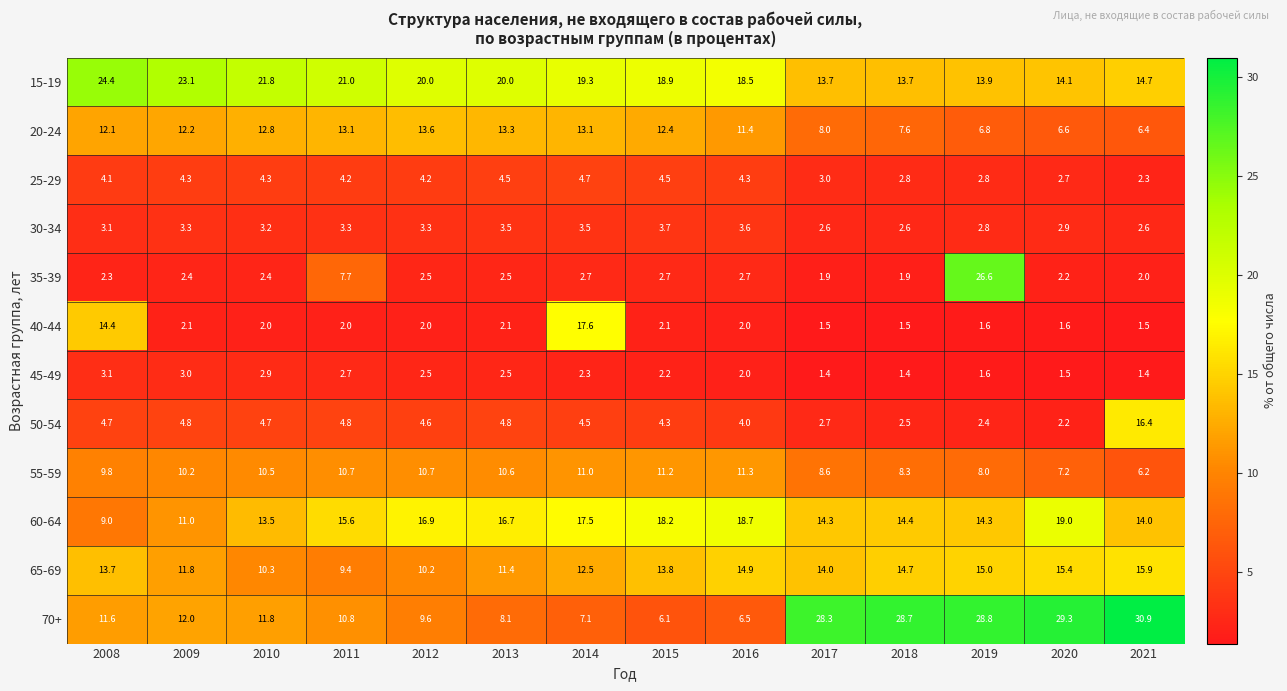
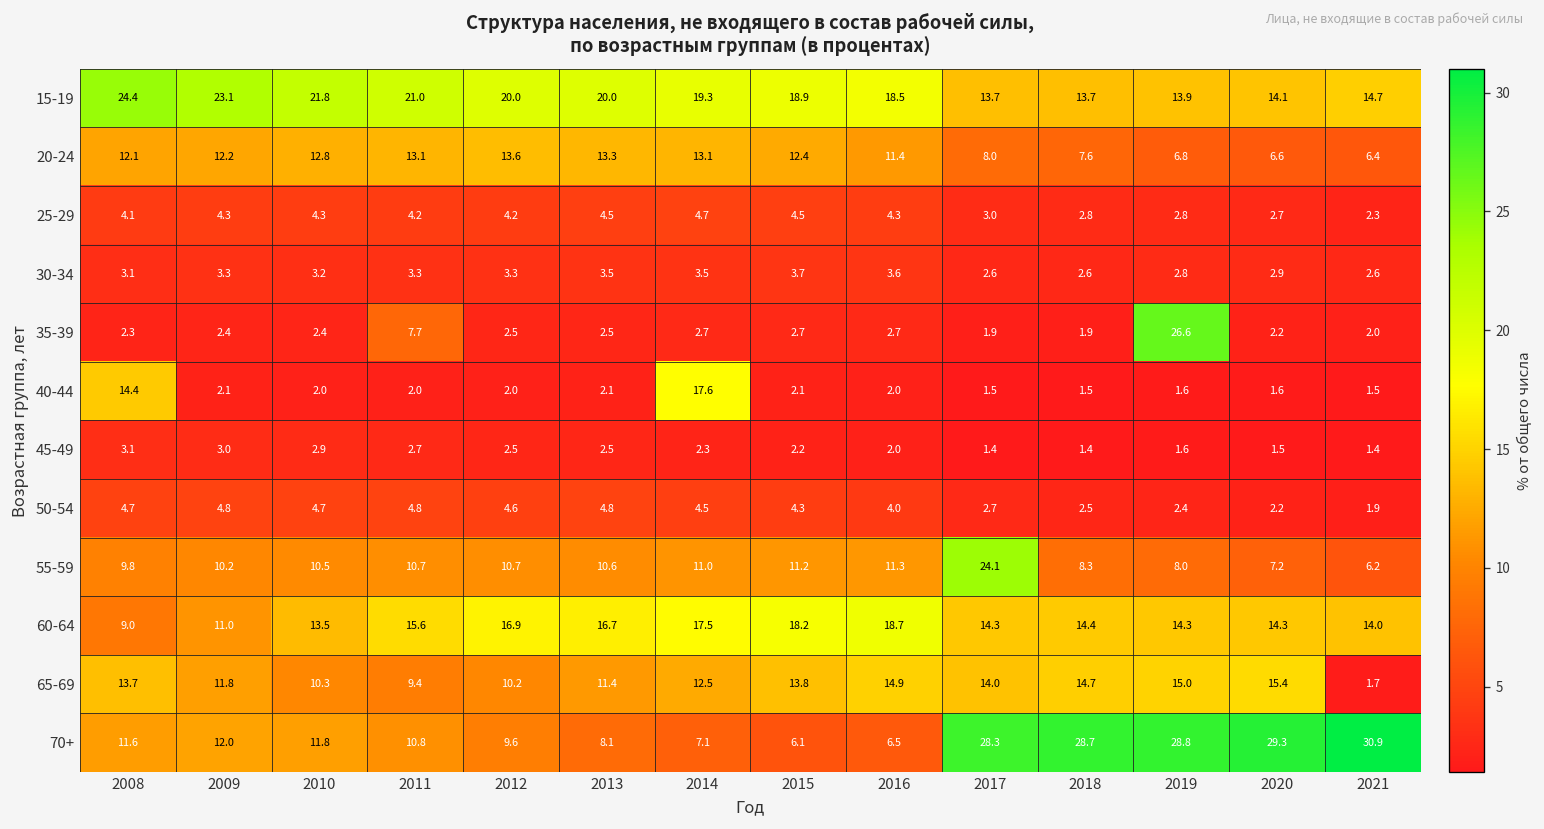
  {
    "15-19": {
      "2008": 24.4,
      "2009": 23.1,
      "2010": 21.8,
      "2011": 21.0,
      "2012": 20.0,
      "2013": 20.0,
      "2014": 19.3,
      "2015": 18.9,
      "2016": 18.5,
      "2017": 13.7,
      "2018": 13.7,
      "2019": 13.9,
      "2020": 14.1,
      "2021": 14.7
    },
    "20-24": {
      "2008": 12.1,
      "2009": 12.2,
      "2010": 12.8,
      "2011": 13.1,
      "2012": 13.6,
      "2013": 13.3,
      "2014": 13.1,
      "2015": 12.4,
      "2016": 11.4,
      "2017": 8.0,
      "2018": 7.6,
      "2019": 6.8,
      "2020": 6.6,
      "2021": 6.4
    },
    "25-29": {
      "2008": 4.1,
      "2009": 4.3,
      "2010": 4.3,
      "2011": 4.2,
      "2012": 4.2,
      "2013": 4.5,
      "2014": 4.7,
      "2015": 4.5,
      "2016": 4.3,
      "2017": 3.0,
      "2018": 2.8,
      "2019": 2.8,
      "2020": 2.7,
      "2021": 2.3
    },
    "30-34": {
      "2008": 3.1,
      "2009": 3.3,
      "2010": 3.2,
      "2011": 3.3,
      "2012": 3.3,
      "2013": 3.5,
      "2014": 3.5,
      "2015": 3.7,
      "2016": 3.6,
      "2017": 2.6,
      "2018": 2.6,
      "2019": 2.8,
      "2020": 2.9,
      "2021": 2.6
    },
    "35-39": {
      "2008": 2.3,
      "2009": 2.4,
      "2010": 2.4,
      "2011": 7.7,
      "2012": 2.5,
      "2013": 2.5,
      "2014": 2.7,
      "2015": 2.7,
      "2016": 2.7,
      "2017": 1.9,
      "2018": 1.9,
      "2019": 26.6,
      "2020": 2.2,
      "2021": 2.0
    },
    "40-44": {
      "2008": 14.4,
      "2009": 2.1,
      "2010": 2.0,
      "2011": 2.0,
      "2012": 2.0,
      "2013": 2.1,
      "2014": 17.6,
      "2015": 2.1,
      "2016": 2.0,
      "2017": 1.5,
      "2018": 1.5,
      "2019": 1.6,
      "2020": 1.6,
      "2021": 1.5
    },
    "45-49": {
      "2008": 3.1,
      "2009": 3.0,
      "2010": 2.9,
      "2011": 2.7,
      "2012": 2.5,
      "2013": 2.5,
      "2014": 2.3,
      "2015": 2.2,
      "2016": 2.0,
      "2017": 1.4,
      "2018": 1.4,
      "2019": 1.6,
      "2020": 1.5,
      "2021": 1.4
    },
    "50-54": {
      "2008": 4.7,
      "2009": 4.8,
      "2010": 4.7,
      "2011": 4.8,
      "2012": 4.6,
      "2013": 4.8,
      "2014": 4.5,
      "2015": 4.3,
      "2016": 4.0,
      "2017": 2.7,
      "2018": 2.5,
      "2019": 2.4,
      "2020": 2.2,
-     "2021": 16.4
+     "2021": 1.9
    },
    "55-59": {
      "2008": 9.8,
      "2009": 10.2,
      "2010": 10.5,
      "2011": 10.7,
      "2012": 10.7,
      "2013": 10.6,
      "2014": 11.0,
      "2015": 11.2,
      "2016": 11.3,
-     "2017": 8.6,
+     "2017": 24.1,
      "2018": 8.3,
      "2019": 8.0,
      "2020": 7.2,
      "2021": 6.2
    },
    "60-64": {
      "2008": 9.0,
      "2009": 11.0,
      "2010": 13.5,
      "2011": 15.6,
      "2012": 16.9,
      "2013": 16.7,
      "2014": 17.5,
      "2015": 18.2,
      "2016": 18.7,
      "2017": 14.3,
      "2018": 14.4,
      "2019": 14.3,
-     "2020": 19.0,
+     "2020": 14.3,
      "2021": 14.0
    },
    "65-69": {
      "2008": 13.7,
      "2009": 11.8,
      "2010": 10.3,
      "2011": 9.4,
      "2012": 10.2,
      "2013": 11.4,
      "2014": 12.5,
      "2015": 13.8,
      "2016": 14.9,
      "2017": 14.0,
      "2018": 14.7,
      "2019": 15.0,
      "2020": 15.4,
-     "2021": 15.9
+     "2021": 1.7
    },
    "70+": {
      "2008": 11.6,
      "2009": 12.0,
      "2010": 11.8,
      "2011": 10.8,
      "2012": 9.6,
      "2013": 8.1,
      "2014": 7.1,
      "2015": 6.1,
      "2016": 6.5,
      "2017": 28.3,
      "2018": 28.7,
      "2019": 28.8,
      "2020": 29.3,
      "2021": 30.9
    }
  }
